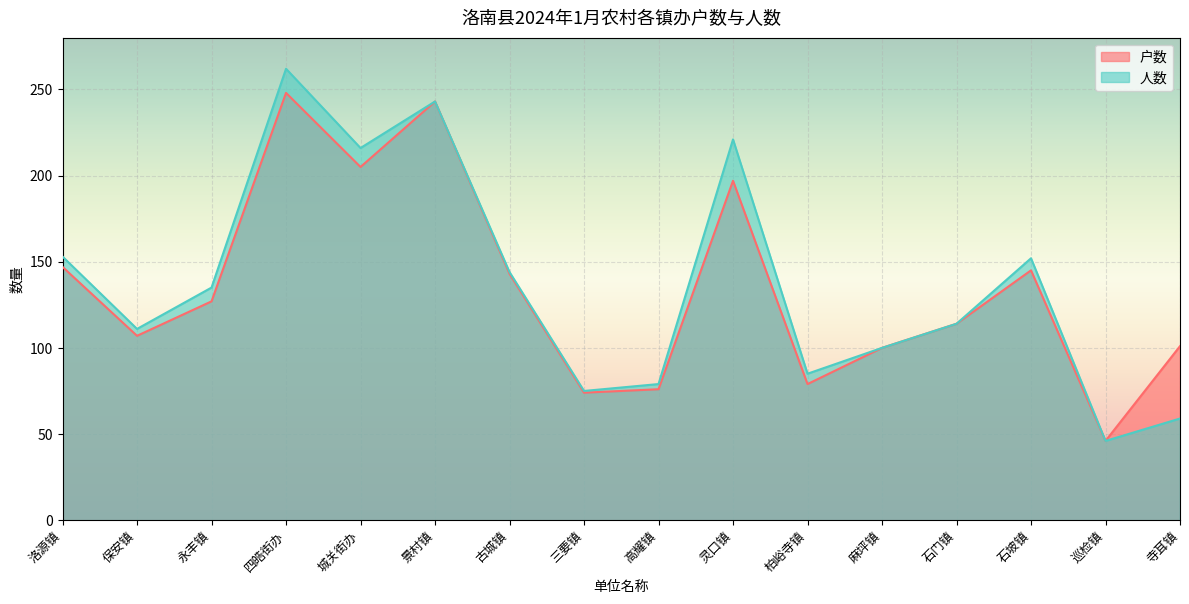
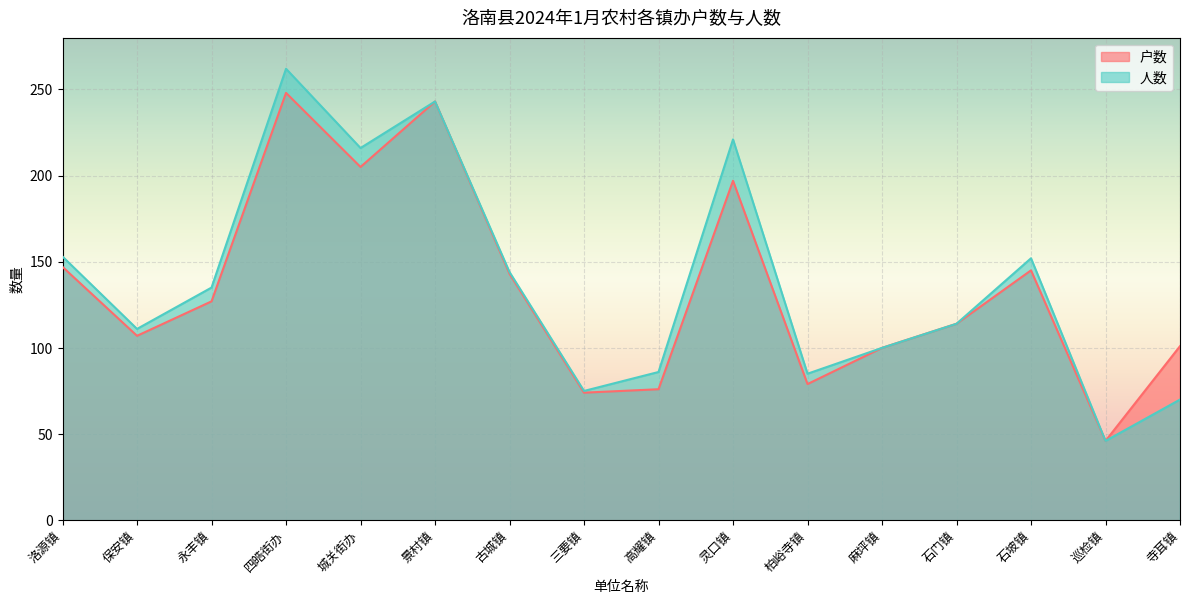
  {
    "户数": {
      "洛源镇": 147,
      "保安镇": 107,
      "永丰镇": 127,
      "四皓街办": 248,
      "城关街办": 205,
      "高耀镇": 76,
      "灵口镇": 197,
      "柏峪寺镇": 79,
      "石坡镇": 145,
      "寺耳镇": 101
    },
    "人数": {
      "洛源镇": 153,
      "保安镇": 111,
      "永丰镇": 135,
      "四皓街办": 262,
      "城关街办": 216,
-     "高耀镇": 79,
+     "高耀镇": 86,
      "灵口镇": 221,
      "柏峪寺镇": 85,
      "石坡镇": 152,
-     "寺耳镇": 59
+     "寺耳镇": 70
    }
  }
